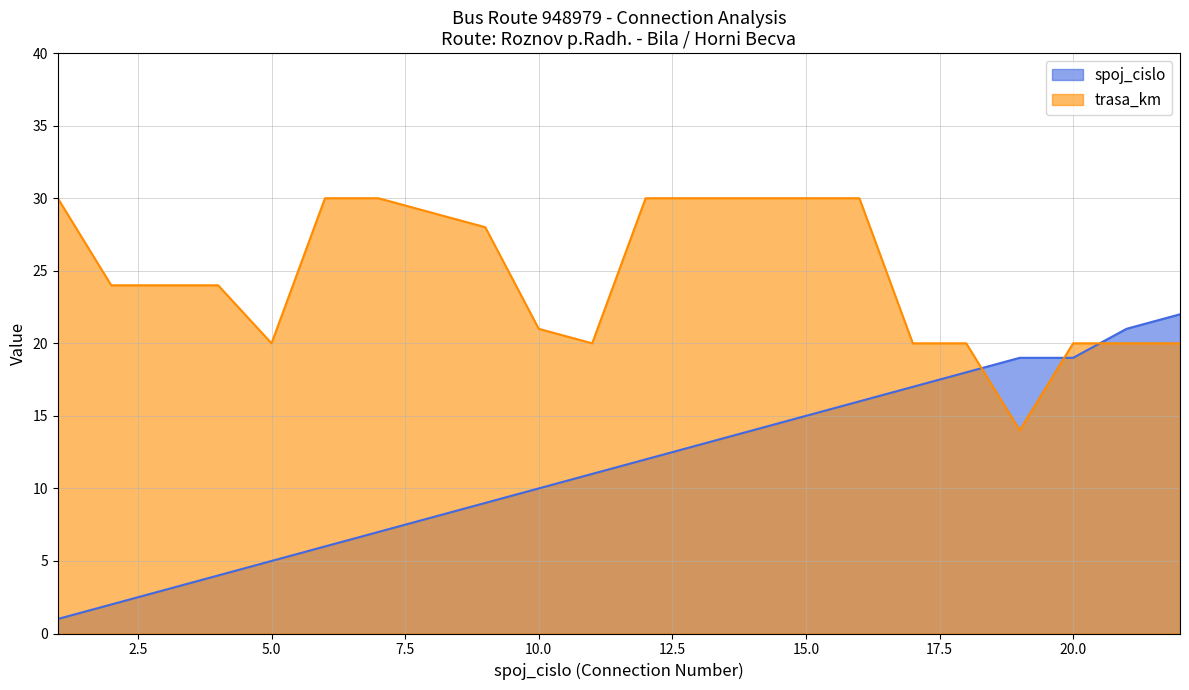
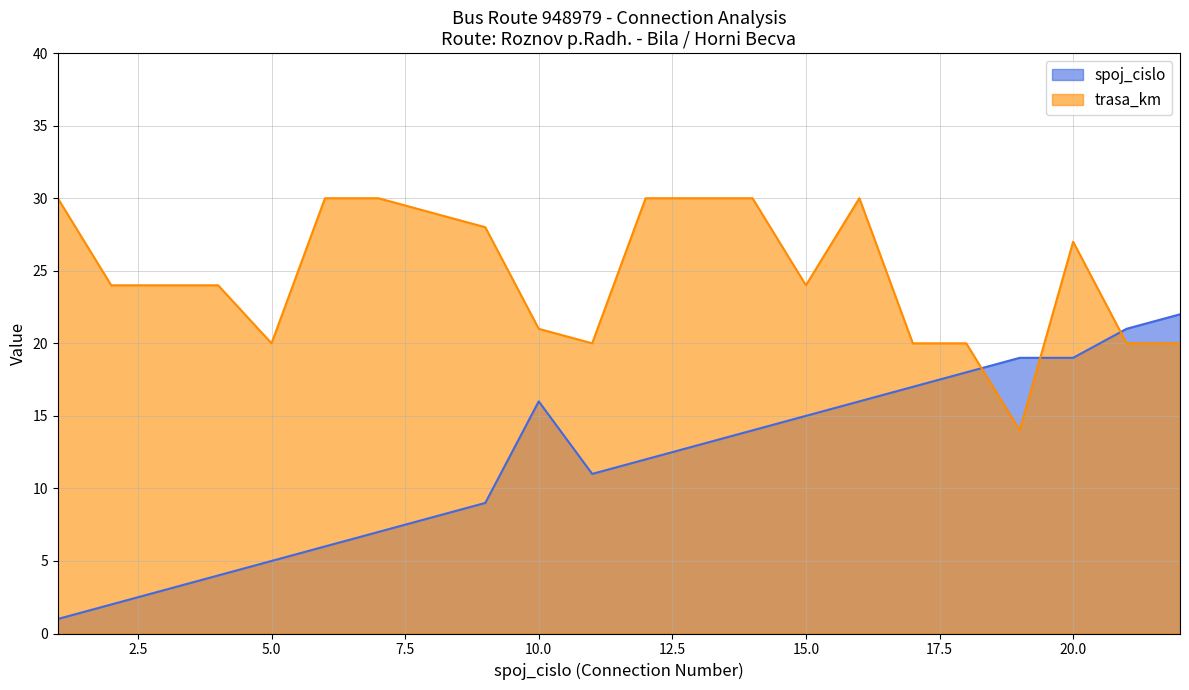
  {
    "spoj_cislo": {
      "5.0": 5,
-     "10.0": 10,
+     "10.0": 16,
      "15.0": 15,
      "20.0": 19
    },
    "trasa_km": {
      "5.0": 20,
      "10.0": 21,
-     "15.0": 30,
-     "20.0": 20
+     "15.0": 24,
+     "20.0": 27
    }
  }
